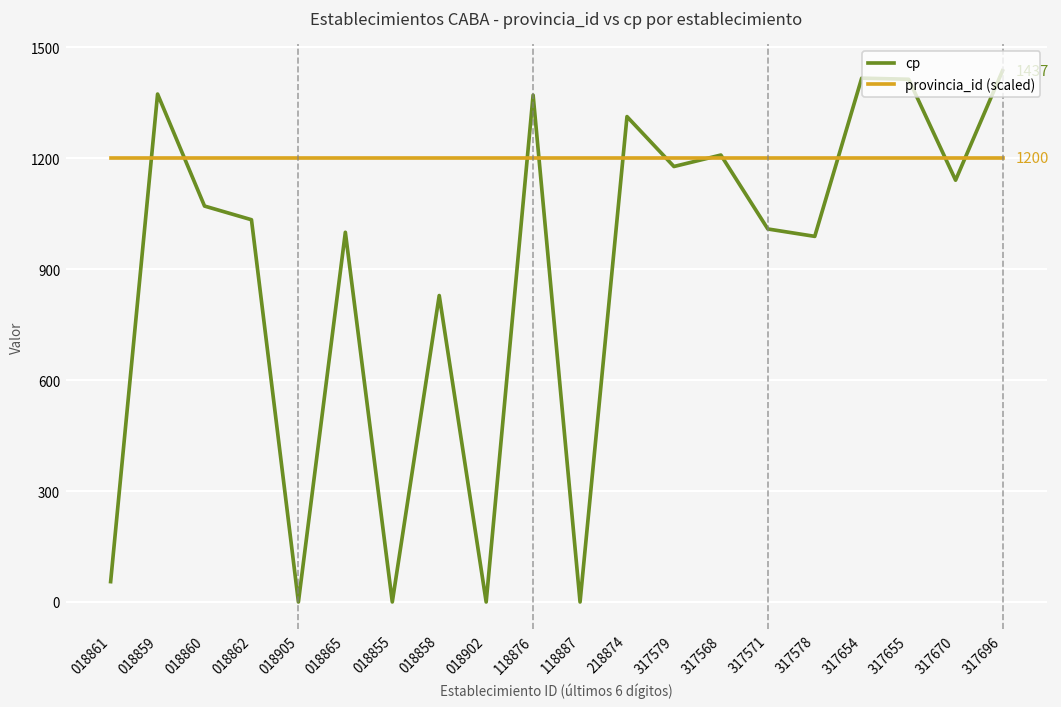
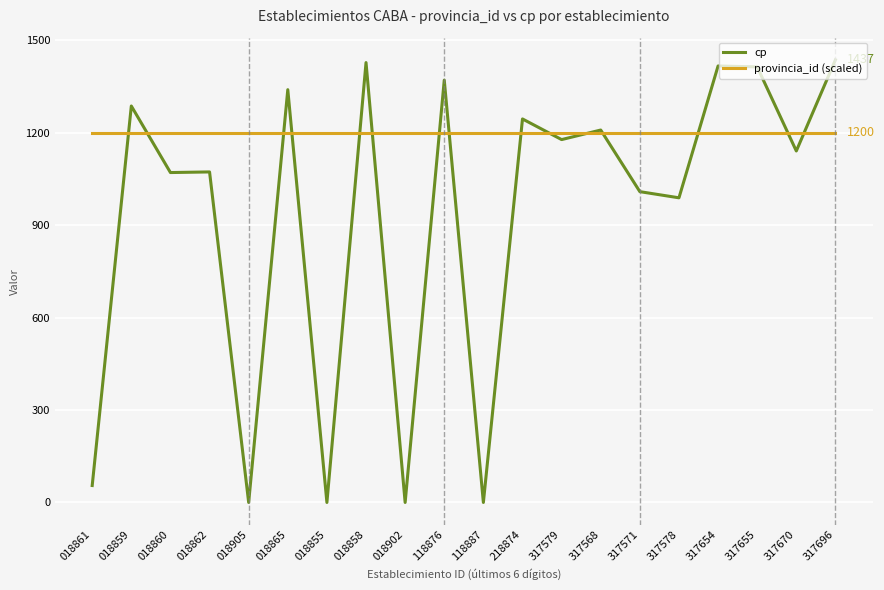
  {
    "cp": {
      "018861": 60,
-     "018859": 1370,
+     "018859": 1290,
      "018860": 1070,
-     "018862": 1030,
+     "018862": 1070,
      "018905": 0,
-     "018865": 1000,
+     "018865": 1340,
      "018855": 0,
-     "018858": 830,
+     "018858": 1430,
      "018902": 0,
      "118876": 1370,
      "118887": 0,
-     "218874": 1310,
+     "218874": 1250,
      "317579": 1180,
      "317568": 1210,
      "317571": 1010,
      "317578": 990,
      "317654": 1420,
      "317670": 1140
    },
    "provincia_id (scaled)": {
      "317696": 1200
    }
  }
